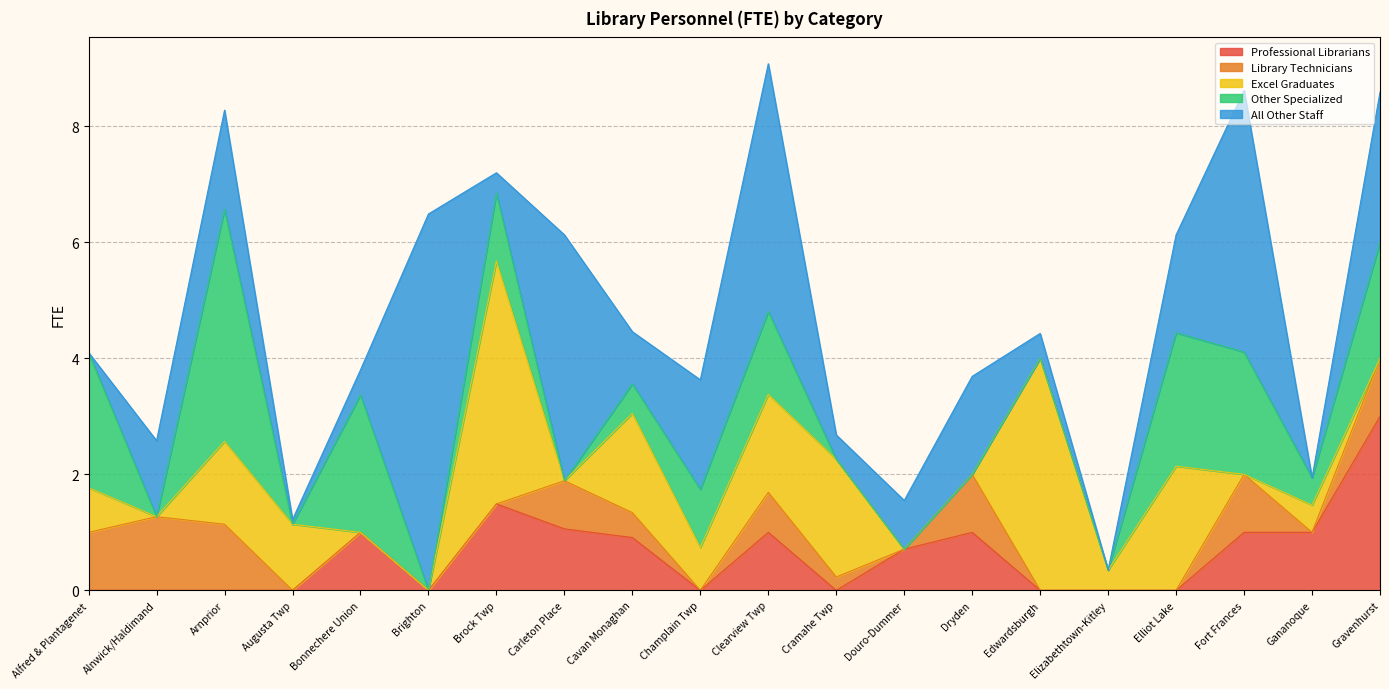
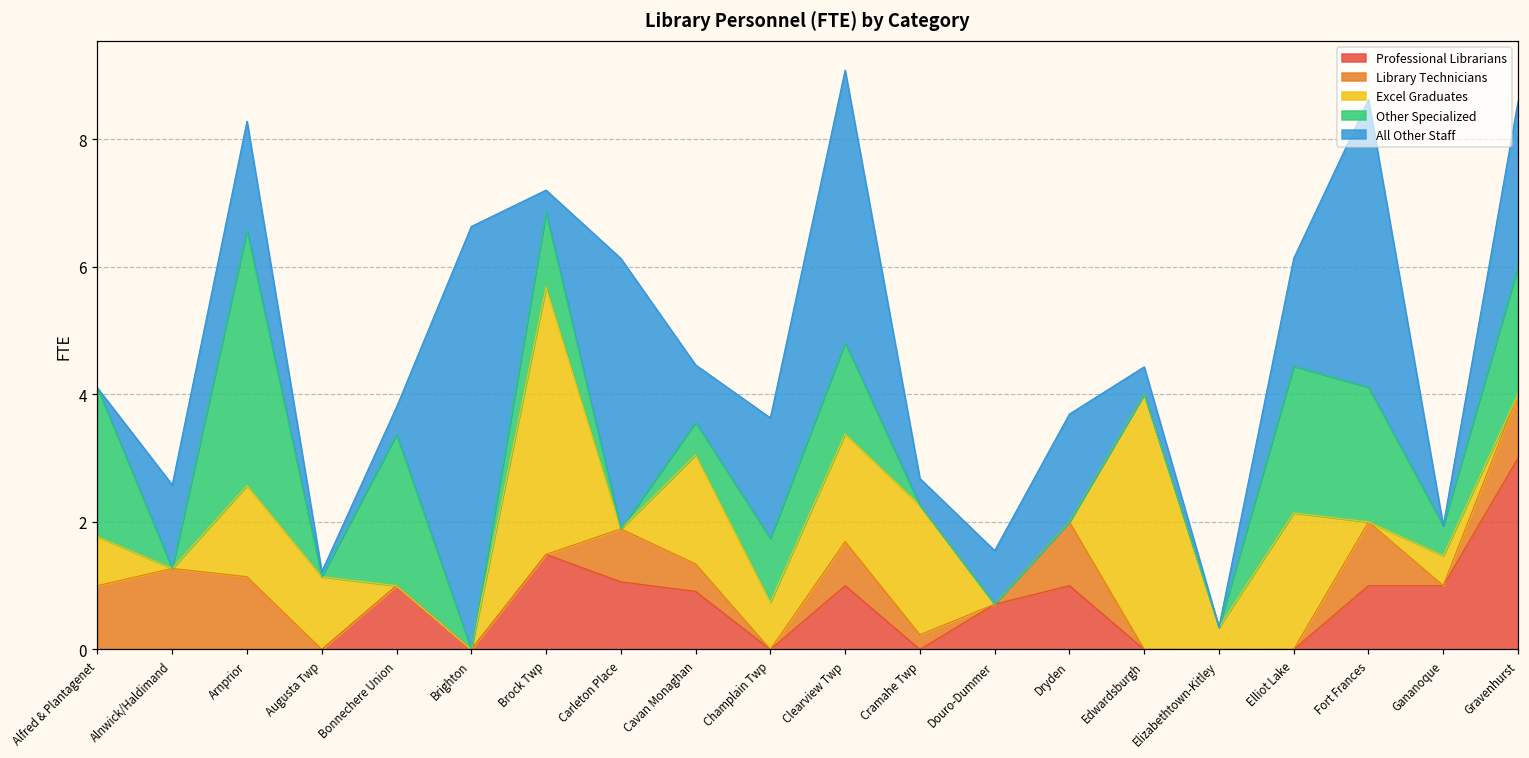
  {
    "Excel Graduates": {
      "Alfred & Plantagenet": 0.8,
      "Arnprior": 1.4,
      "Brock Twp": 4.2,
      "Cavan Monaghan": 1.7,
      "Champlain Twp": 0.7,
      "Clearview Twp": 1.7,
      "Elliot Lake": 2.1,
      "Gananoque": 0.5
    },
    "Other Specialized": {
      "Arnprior": 4.0,
      "Bonnechere Union": 2.4,
      "Brock Twp": 1.2,
      "Cavan Monaghan": 0.5,
      "Champlain Twp": 1.0,
      "Clearview Twp": 1.4,
      "Elliot Lake": 2.3,
      "Fort Frances": 2.1,
      "Gravenhurst": 2.0
    },
    "All Other Staff": {
      "Alnwick/Haldimand": 1.3,
      "Arnprior": 1.7,
      "Augusta Twp": 0.1,
      "Bonnechere Union": 0.4,
-     "Brighton": 6.5,
+     "Brighton": 6.6,
      "Brock Twp": 0.3,
      "Carleton Place": 4.2,
      "Cavan Monaghan": 0.9,
      "Champlain Twp": 1.9,
      "Clearview Twp": 4.3,
      "Cramahe Twp": 0.4,
      "Douro-Dummer": 0.8,
      "Dryden": 1.7,
      "Edwardsburgh": 0.4,
      "Elliot Lake": 1.7,
      "Gravenhurst": 2.6
    }
  }
